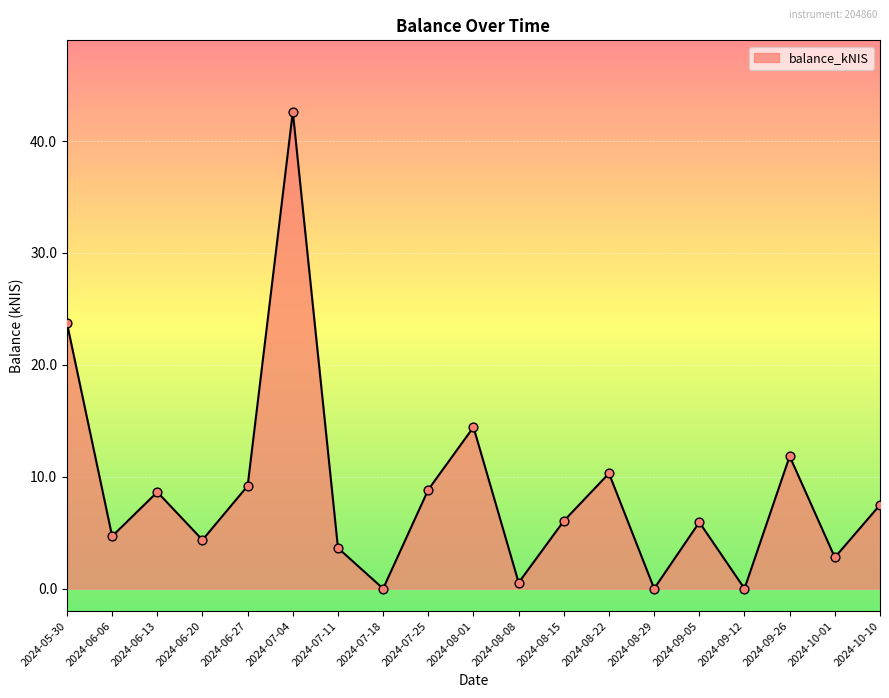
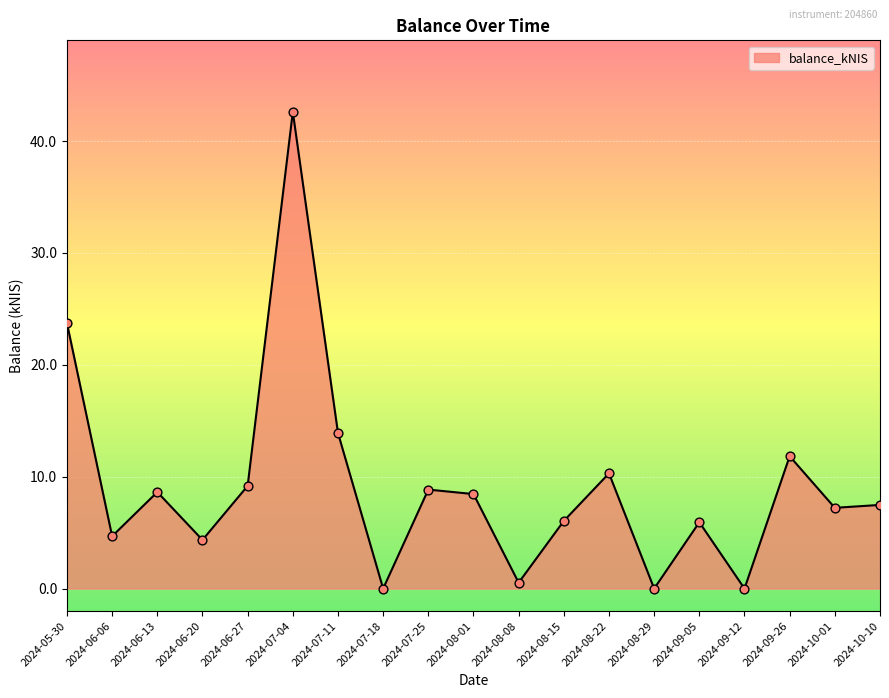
  {
    "2024-05-30": 23.7,
    "2024-06-06": 4.7,
    "2024-06-13": 8.6,
    "2024-06-20": 4.4,
    "2024-06-27": 9.2,
    "2024-07-04": 42.6,
-   "2024-07-11": 3.6,
+   "2024-07-11": 13.9,
    "2024-07-18": 0.0,
    "2024-07-25": 8.9,
-   "2024-08-01": 14.4,
+   "2024-08-01": 8.5,
    "2024-08-08": 0.5,
    "2024-08-15": 6.1,
    "2024-08-22": 10.3,
    "2024-08-29": 0.0,
    "2024-09-05": 5.9,
    "2024-09-12": 0.0,
    "2024-09-26": 11.8,
-   "2024-10-01": 2.8,
+   "2024-10-01": 7.2,
    "2024-10-10": 7.5
  }
